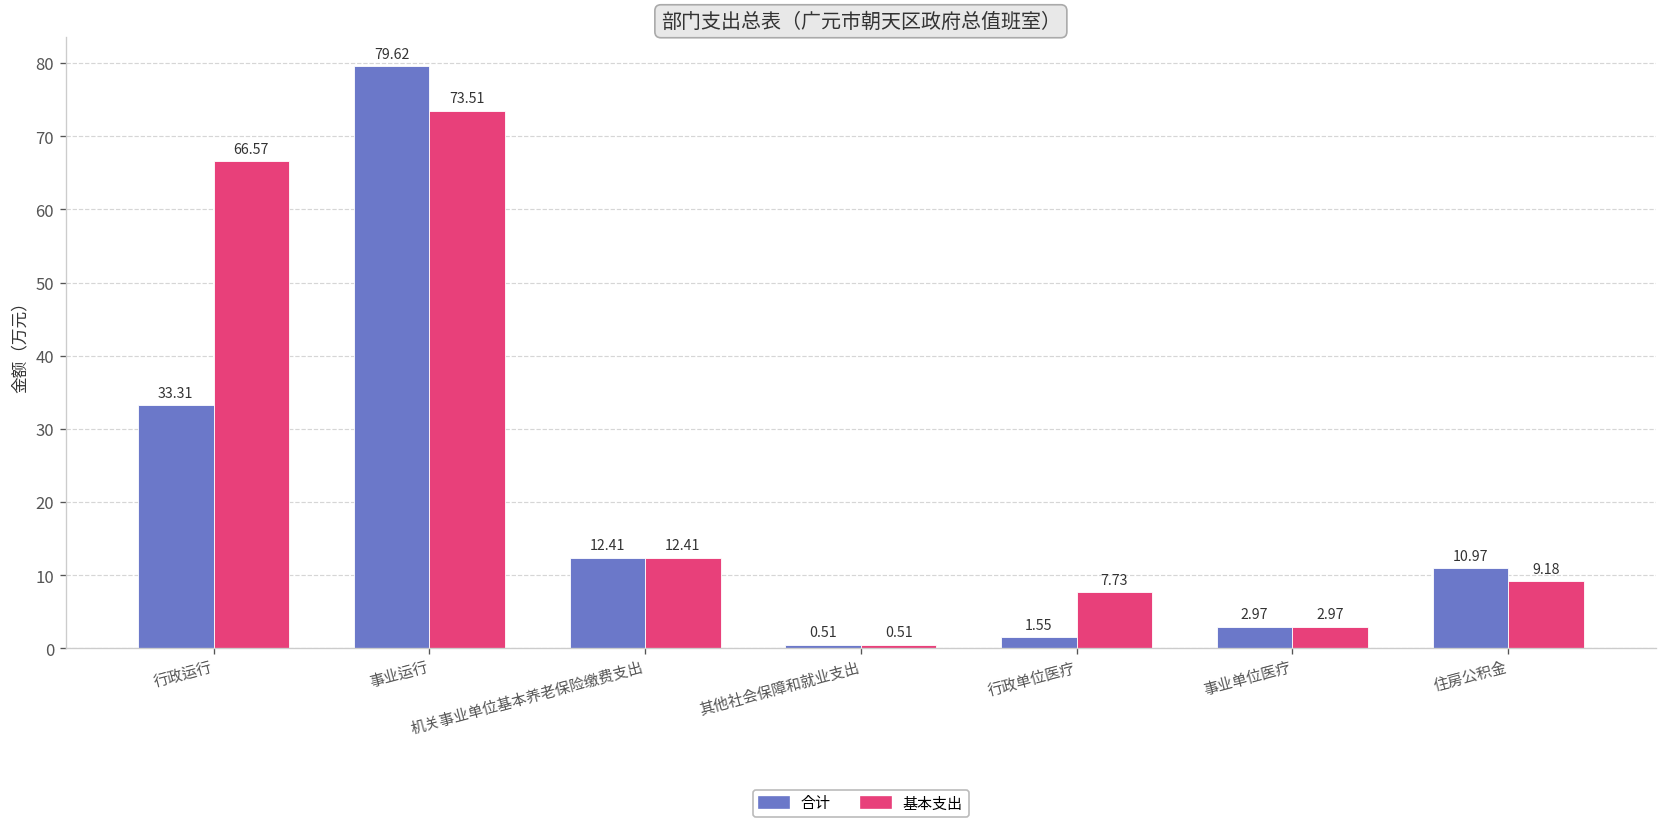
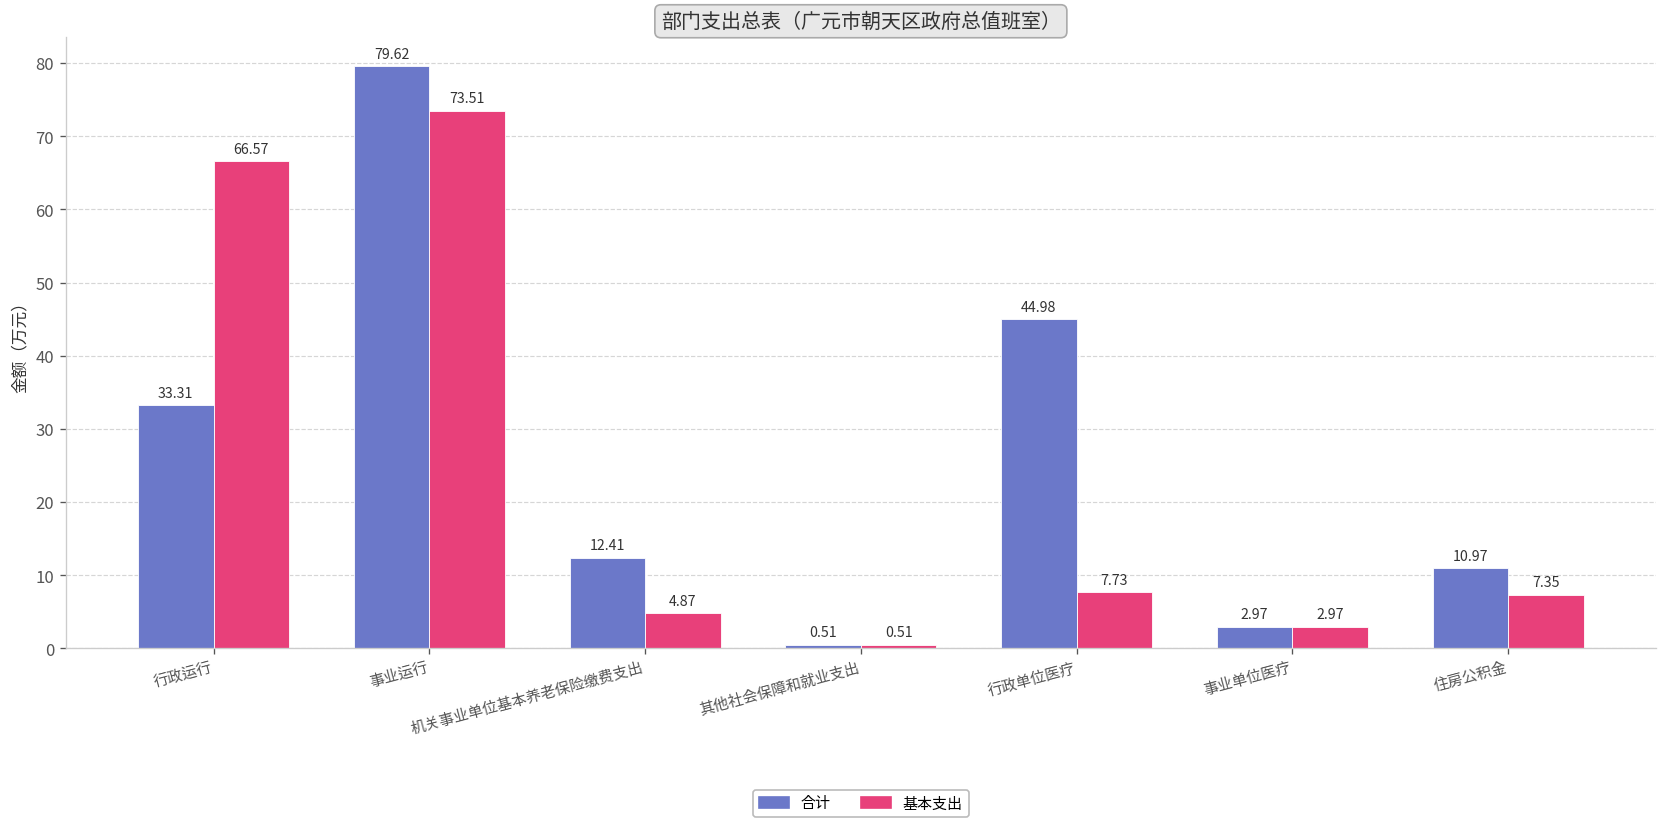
  {
    "合计": {
      "行政运行": 33.31,
      "事业运行": 79.62,
      "机关事业单位基本养老保险缴费支出": 12.41,
      "其他社会保障和就业支出": 0.51,
-     "行政单位医疗": 1.55,
+     "行政单位医疗": 44.98,
      "事业单位医疗": 2.97,
      "住房公积金": 10.97
    },
    "基本支出": {
      "行政运行": 66.57,
      "事业运行": 73.51,
-     "机关事业单位基本养老保险缴费支出": 12.41,
+     "机关事业单位基本养老保险缴费支出": 4.87,
      "其他社会保障和就业支出": 0.51,
      "行政单位医疗": 7.73,
      "事业单位医疗": 2.97,
-     "住房公积金": 9.18
+     "住房公积金": 7.35
    }
  }
